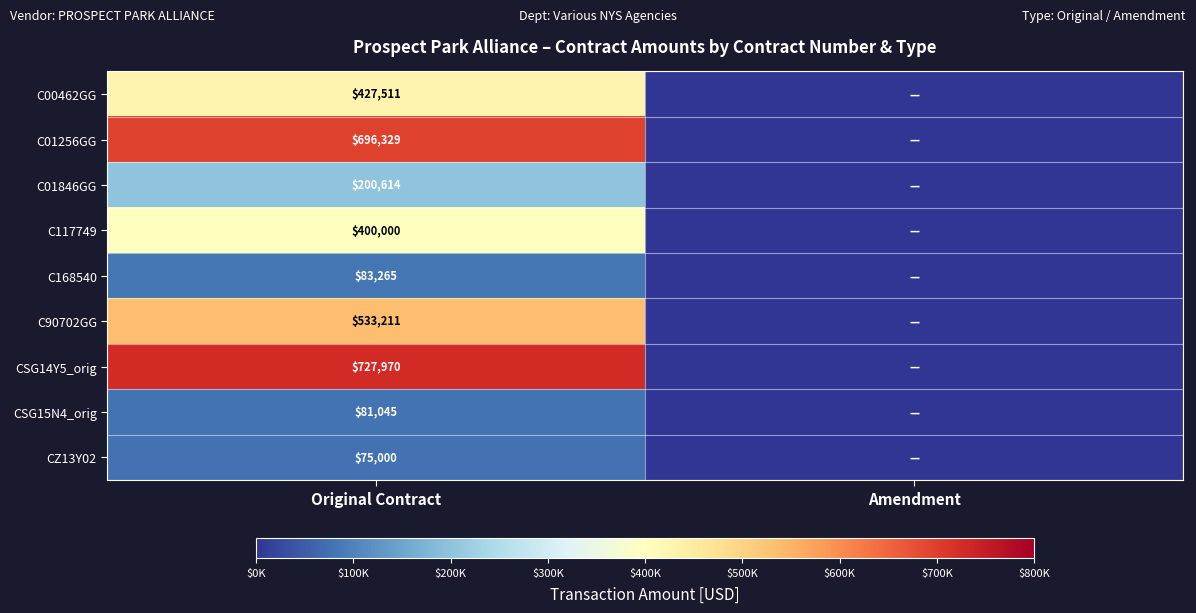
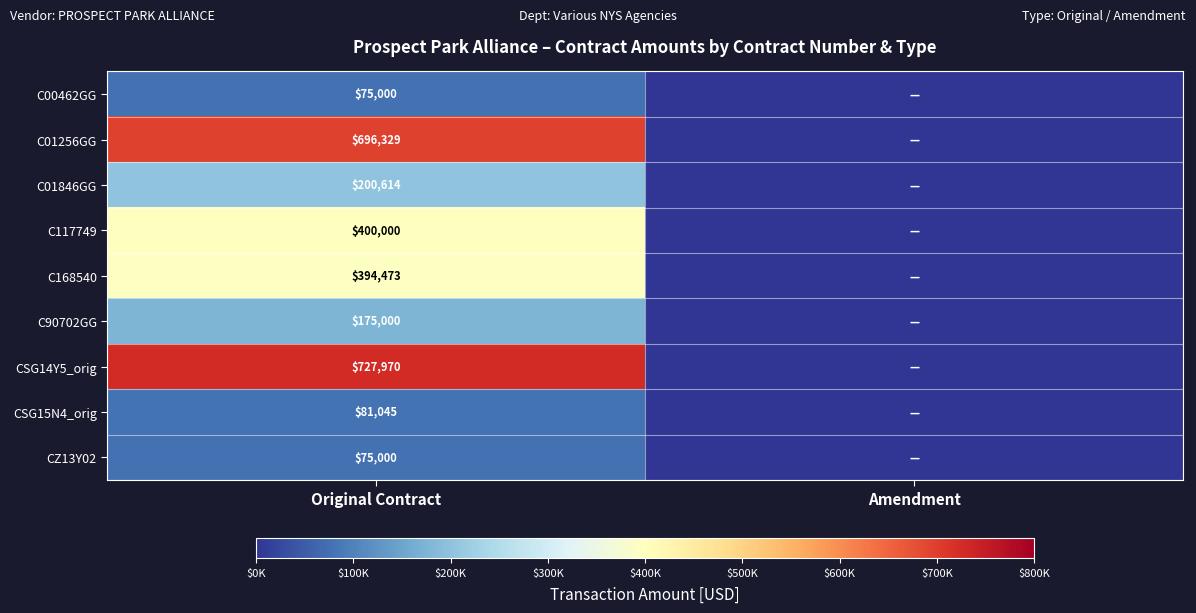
  {
    "C00462GG": {
-     "Original Contract": "$427,511"
+     "Original Contract": "$75,000"
    },
    "C01256GG": {
      "Original Contract": "$696,329"
    },
    "C01846GG": {
      "Original Contract": "$200,614"
    },
    "C117749": {
      "Original Contract": "$400,000"
    },
    "C168540": {
-     "Original Contract": "$83,265"
+     "Original Contract": "$394,473"
    },
    "C90702GG": {
-     "Original Contract": "$533,211"
+     "Original Contract": "$175,000"
    },
    "CSG14Y5_orig": {
      "Original Contract": "$727,970"
    },
    "CSG15N4_orig": {
      "Original Contract": "$81,045"
    },
    "CZ13Y02": {
      "Original Contract": "$75,000"
    }
  }
